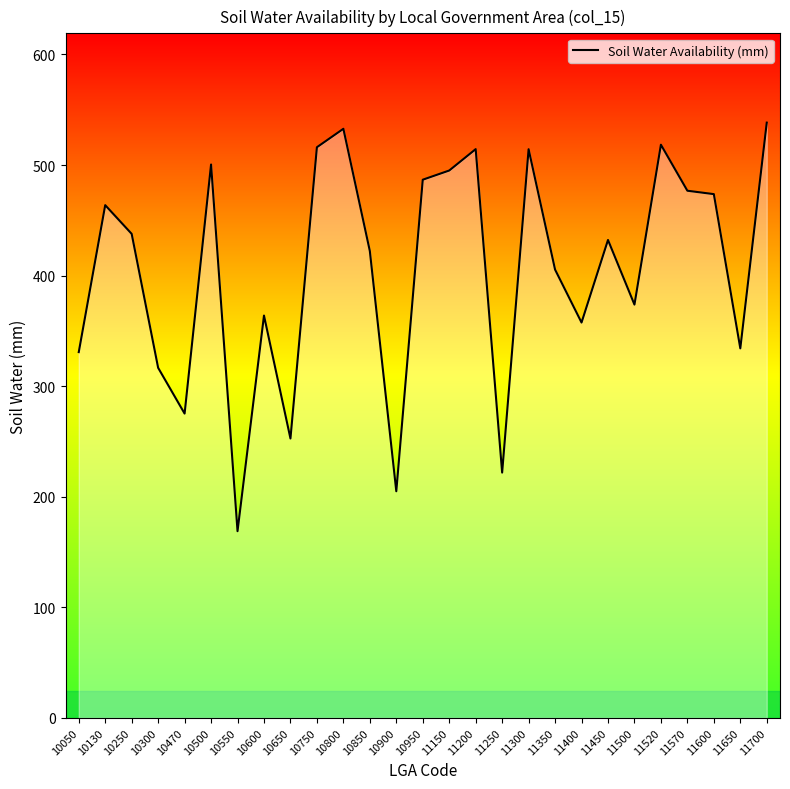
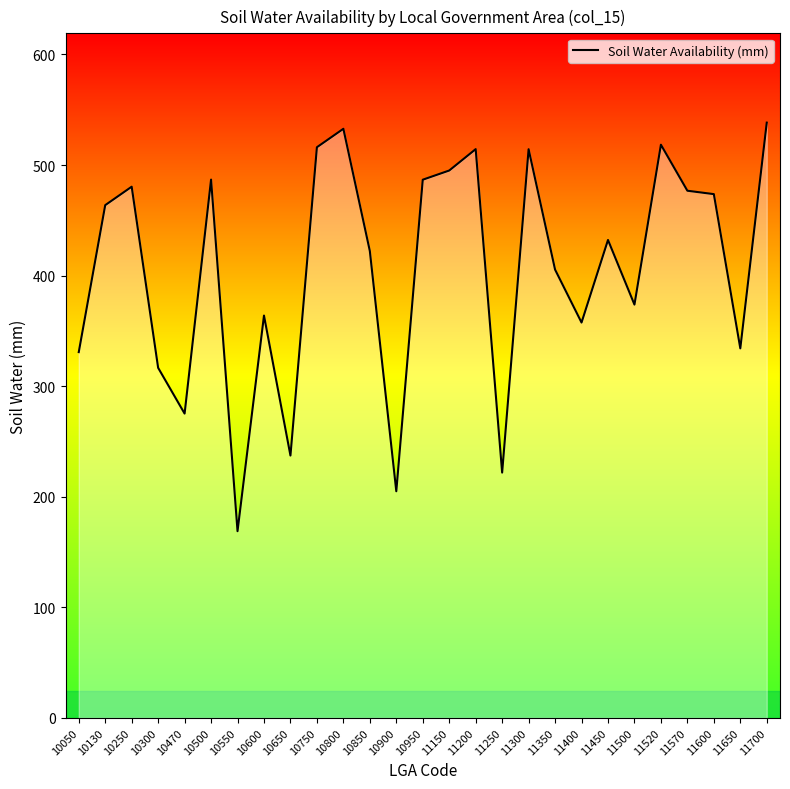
  {
    "10050": 331,
    "10130": 464,
-   "10250": 438,
+   "10250": 480,
    "10300": 317,
    "10470": 275,
-   "10500": 500,
+   "10500": 487,
    "10550": 169,
    "10600": 364,
-   "10650": 253,
+   "10650": 237,
    "10750": 516,
    "10800": 533,
    "10850": 422,
    "10900": 205,
    "10950": 487,
    "11150": 495,
    "11200": 514,
    "11250": 222,
    "11300": 514,
    "11350": 405,
    "11400": 358,
    "11450": 432,
    "11500": 374,
    "11520": 518,
    "11570": 477,
    "11600": 474,
    "11650": 334,
    "11700": 538
  }
